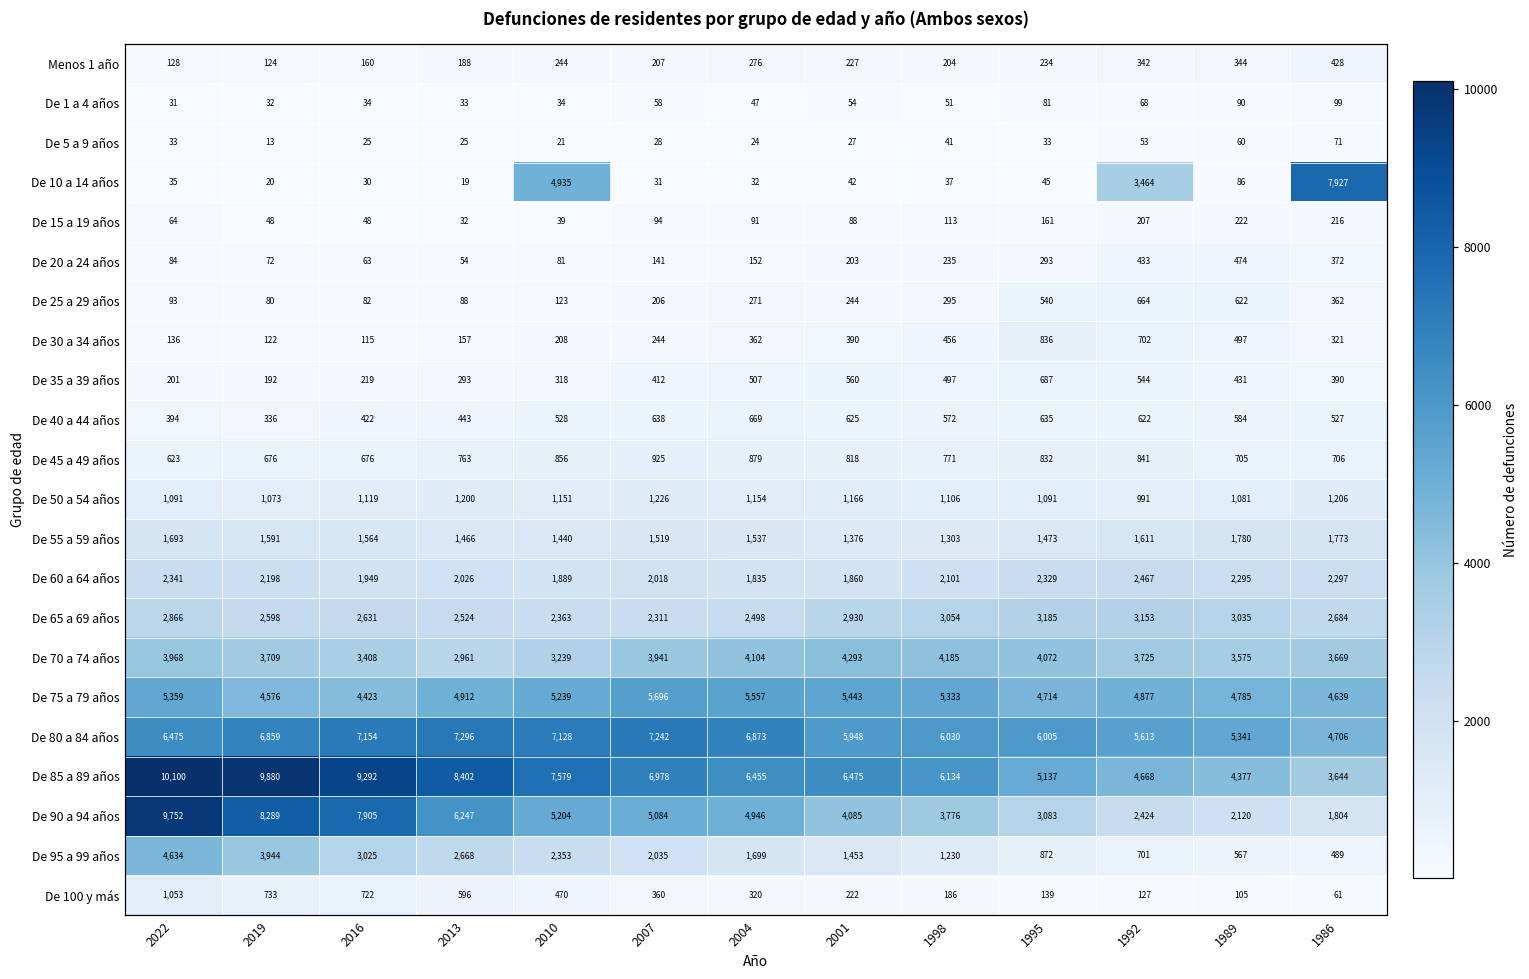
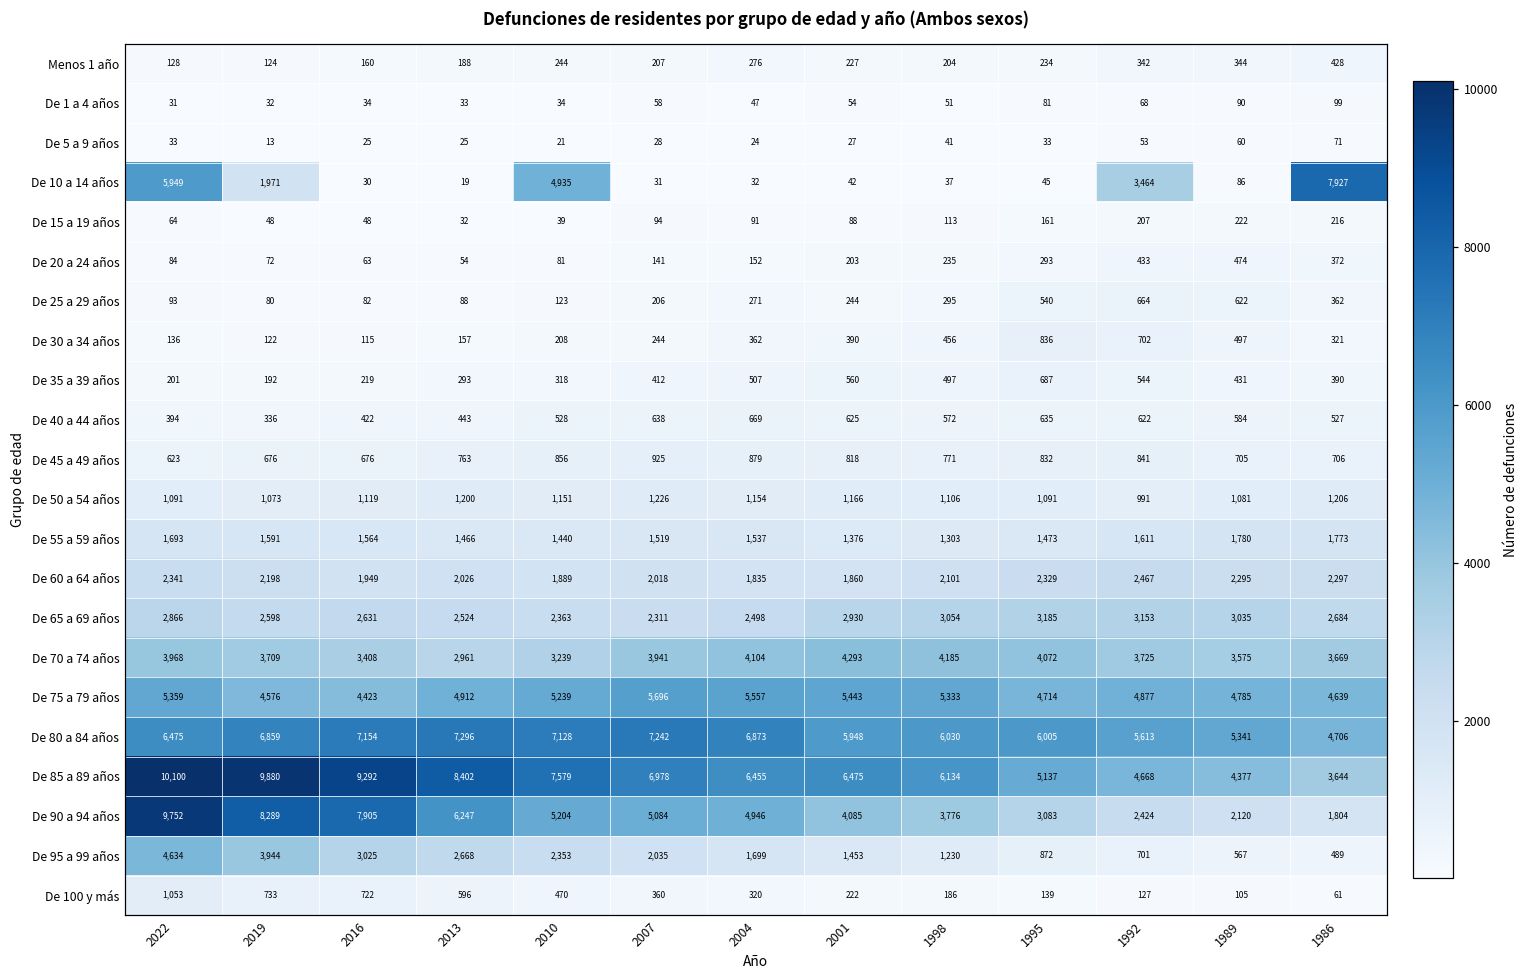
  {
    "De 10 a 14 años": {
-     "2022": "35",
-     "2019": "20",
+     "2022": "5,949",
+     "2019": "1,971",
      "2016": "30",
      "2013": "19",
      "2010": "4,935",
      "2007": "31",
      "2004": "32",
      "2001": "42",
      "1998": "37",
      "1995": "45",
      "1992": "3,464",
      "1989": "86",
      "1986": "7,927"
    }
  }
